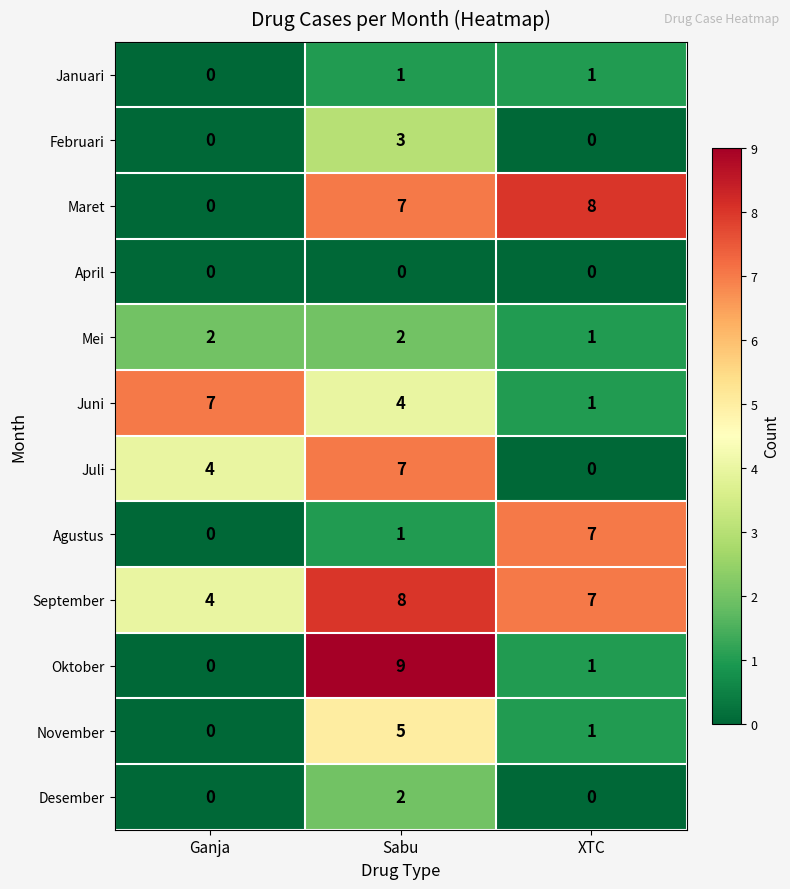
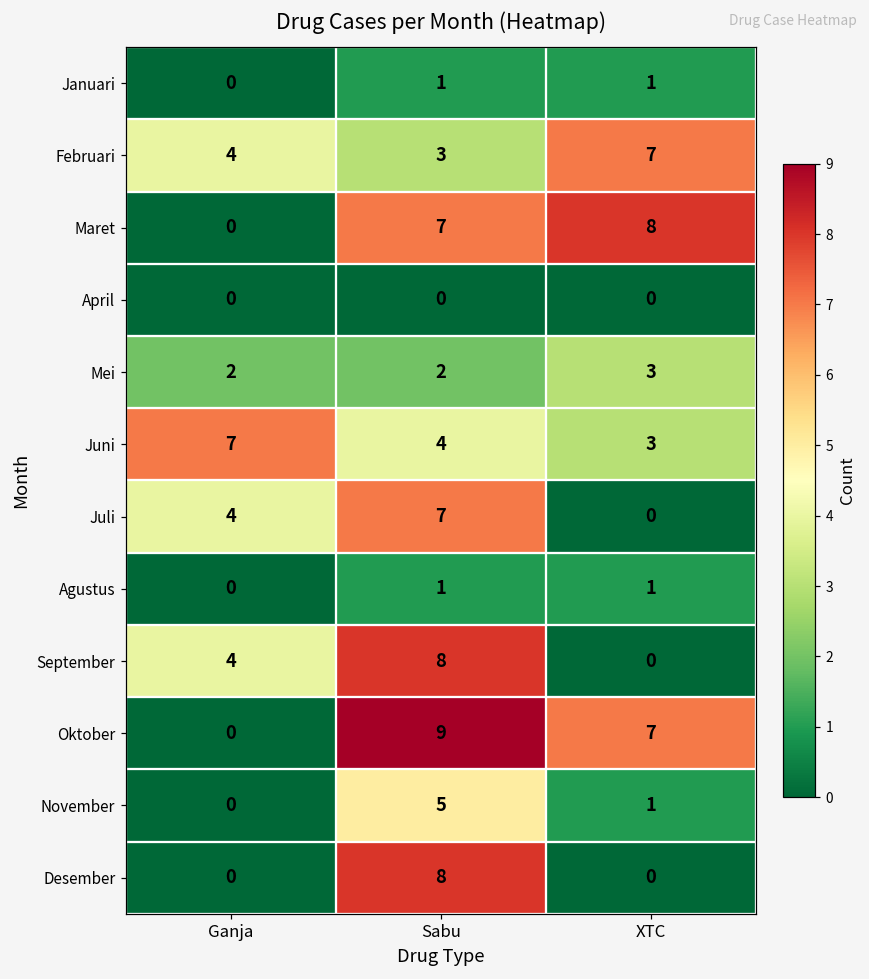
  {
    "Januari": {
      "Ganja": 0,
      "Sabu": 1,
      "XTC": 1
    },
    "Februari": {
-     "Ganja": 0,
+     "Ganja": 4,
      "Sabu": 3,
-     "XTC": 0
+     "XTC": 7
    },
    "Maret": {
      "Ganja": 0,
      "Sabu": 7,
      "XTC": 8
    },
    "April": {
      "Ganja": 0,
      "Sabu": 0,
      "XTC": 0
    },
    "Mei": {
      "Ganja": 2,
      "Sabu": 2,
-     "XTC": 1
+     "XTC": 3
    },
    "Juni": {
      "Ganja": 7,
      "Sabu": 4,
-     "XTC": 1
+     "XTC": 3
    },
    "Juli": {
      "Ganja": 4,
      "Sabu": 7,
      "XTC": 0
    },
    "Agustus": {
      "Ganja": 0,
      "Sabu": 1,
-     "XTC": 7
+     "XTC": 1
    },
    "September": {
      "Ganja": 4,
      "Sabu": 8,
-     "XTC": 7
+     "XTC": 0
    },
    "Oktober": {
      "Ganja": 0,
      "Sabu": 9,
-     "XTC": 1
+     "XTC": 7
    },
    "November": {
      "Ganja": 0,
      "Sabu": 5,
      "XTC": 1
    },
    "Desember": {
      "Ganja": 0,
-     "Sabu": 2,
+     "Sabu": 8,
      "XTC": 0
    }
  }
